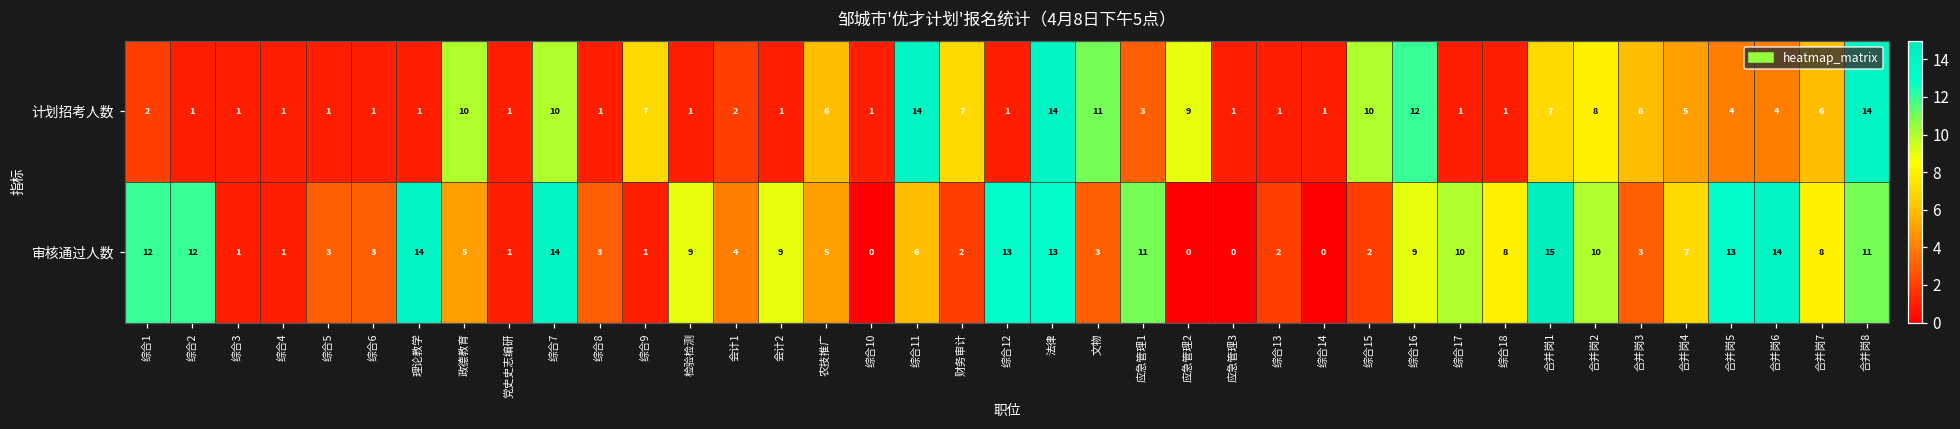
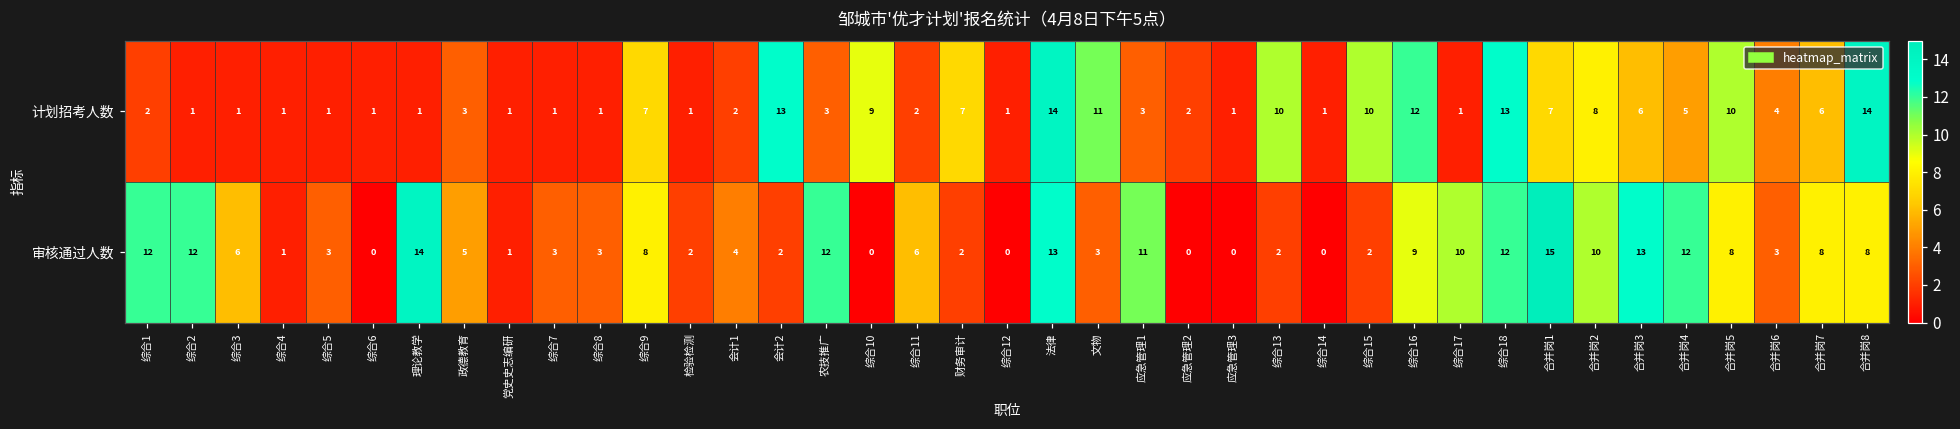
  {
    "计划招考人数": {
      "综合1": 2,
      "综合2": 1,
      "综合3": 1,
      "综合4": 1,
      "综合5": 1,
      "综合6": 1,
      "理论教学": 1,
-     "政德教育": 10,
+     "政德教育": 3,
      "党史史志编研": 1,
-     "综合7": 10,
+     "综合7": 1,
      "综合8": 1,
      "综合9": 7,
      "检验检测": 1,
      "会计1": 2,
-     "会计2": 1,
-     "农技推广": 6,
-     "综合10": 1,
-     "综合11": 14,
+     "会计2": 13,
+     "农技推广": 3,
+     "综合10": 9,
+     "综合11": 2,
      "财务审计": 7,
      "综合12": 1,
      "法律": 14,
      "文物": 11,
      "应急管理1": 3,
-     "应急管理2": 9,
+     "应急管理2": 2,
      "应急管理3": 1,
-     "综合13": 1,
+     "综合13": 10,
      "综合14": 1,
      "综合15": 10,
      "综合16": 12,
      "综合17": 1,
-     "综合18": 1,
+     "综合18": 13,
      "合并岗1": 7,
      "合并岗2": 8,
      "合并岗3": 6,
      "合并岗4": 5,
-     "合并岗5": 4,
+     "合并岗5": 10,
      "合并岗6": 4,
      "合并岗7": 6,
      "合并岗8": 14
    },
    "审核通过人数": {
      "综合1": 12,
      "综合2": 12,
-     "综合3": 1,
+     "综合3": 6,
      "综合4": 1,
      "综合5": 3,
-     "综合6": 3,
+     "综合6": 0,
      "理论教学": 14,
      "政德教育": 5,
      "党史史志编研": 1,
-     "综合7": 14,
+     "综合7": 3,
      "综合8": 3,
-     "综合9": 1,
-     "检验检测": 9,
+     "综合9": 8,
+     "检验检测": 2,
      "会计1": 4,
-     "会计2": 9,
-     "农技推广": 5,
+     "会计2": 2,
+     "农技推广": 12,
      "综合10": 0,
      "综合11": 6,
      "财务审计": 2,
-     "综合12": 13,
+     "综合12": 0,
      "法律": 13,
      "文物": 3,
      "应急管理1": 11,
      "应急管理2": 0,
      "应急管理3": 0,
      "综合13": 2,
      "综合14": 0,
      "综合15": 2,
      "综合16": 9,
      "综合17": 10,
-     "综合18": 8,
+     "综合18": 12,
      "合并岗1": 15,
      "合并岗2": 10,
-     "合并岗3": 3,
-     "合并岗4": 7,
-     "合并岗5": 13,
-     "合并岗6": 14,
+     "合并岗3": 13,
+     "合并岗4": 12,
+     "合并岗5": 8,
+     "合并岗6": 3,
      "合并岗7": 8,
-     "合并岗8": 11
+     "合并岗8": 8
    }
  }
